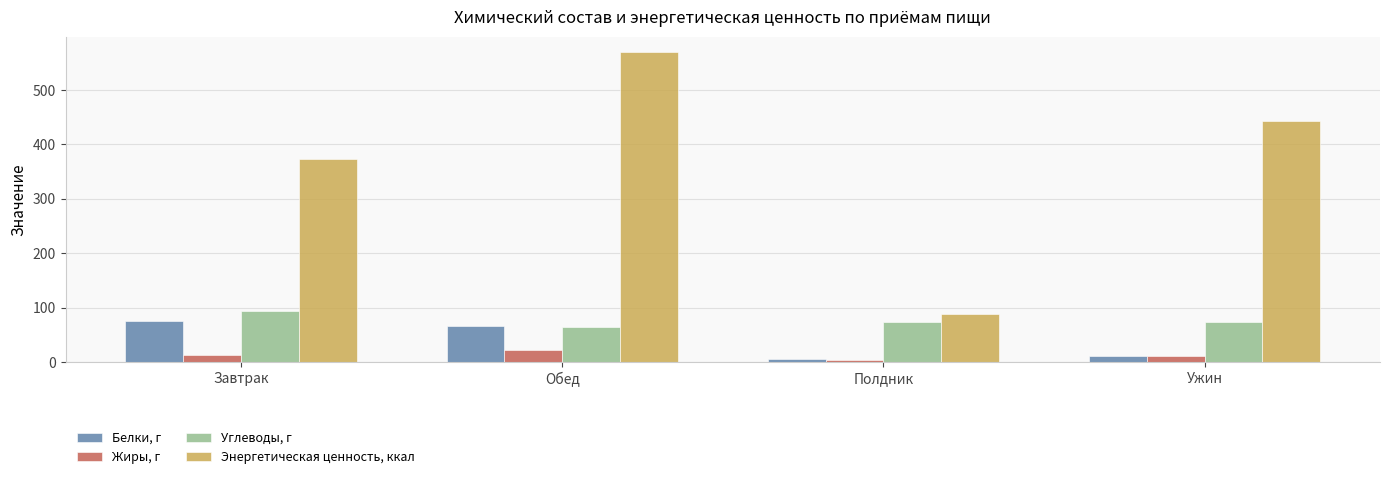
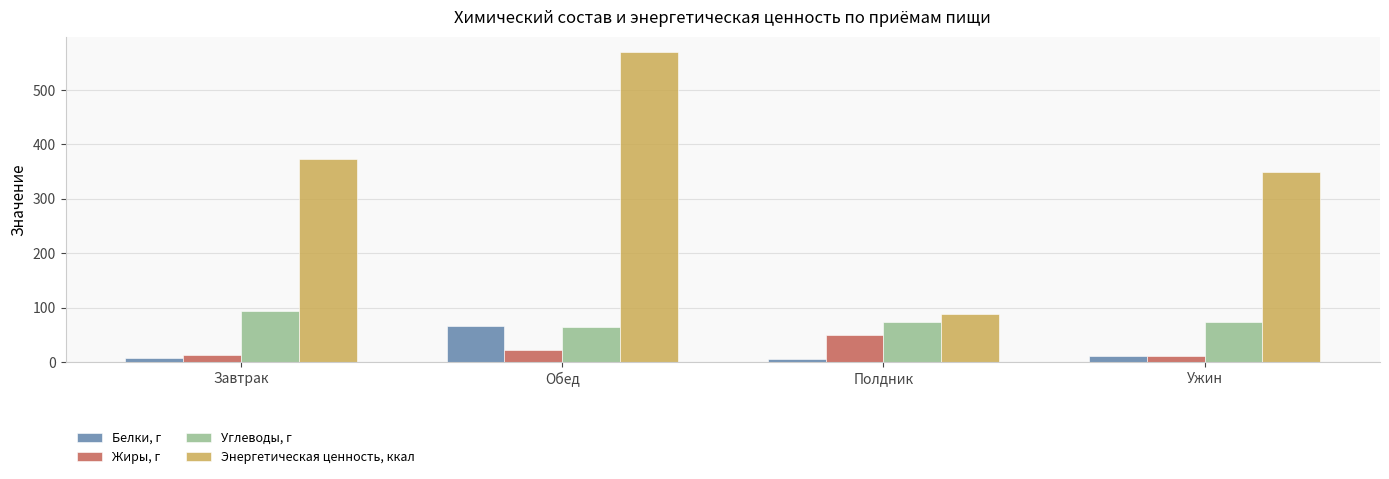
  {
    "Белки, г": {
-     "Завтрак": 70,
+     "Завтрак": 10,
      "Обед": 70,
      "Полдник": 0,
      "Ужин": 10
    },
    "Жиры, г": {
      "Завтрак": 10,
      "Обед": 20,
-     "Полдник": 0,
+     "Полдник": 50,
      "Ужин": 10
    },
    "Углеводы, г": {
      "Завтрак": 90,
      "Обед": 60,
      "Полдник": 70,
      "Ужин": 70
    },
    "Энергетическая ценность, ккал": {
      "Завтрак": 370,
      "Обед": 570,
      "Полдник": 90,
-     "Ужин": 440
+     "Ужин": 350
    }
  }
